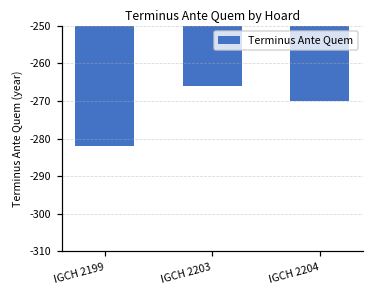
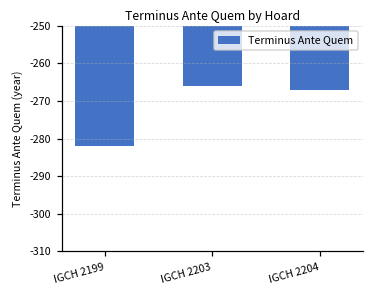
  {
    "IGCH 2199": -282,
    "IGCH 2203": -266,
-   "IGCH 2204": -270
+   "IGCH 2204": -267
  }
